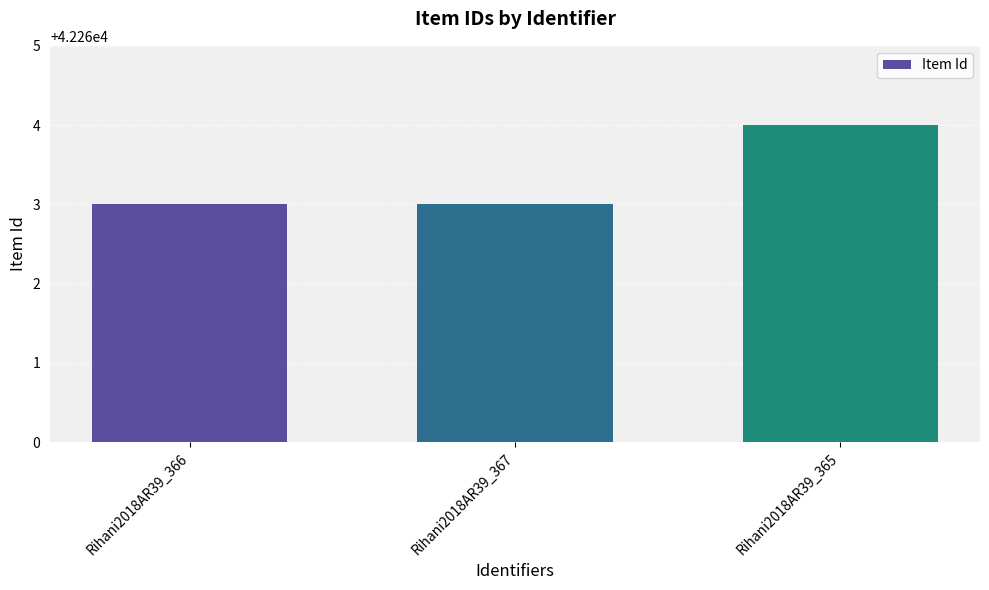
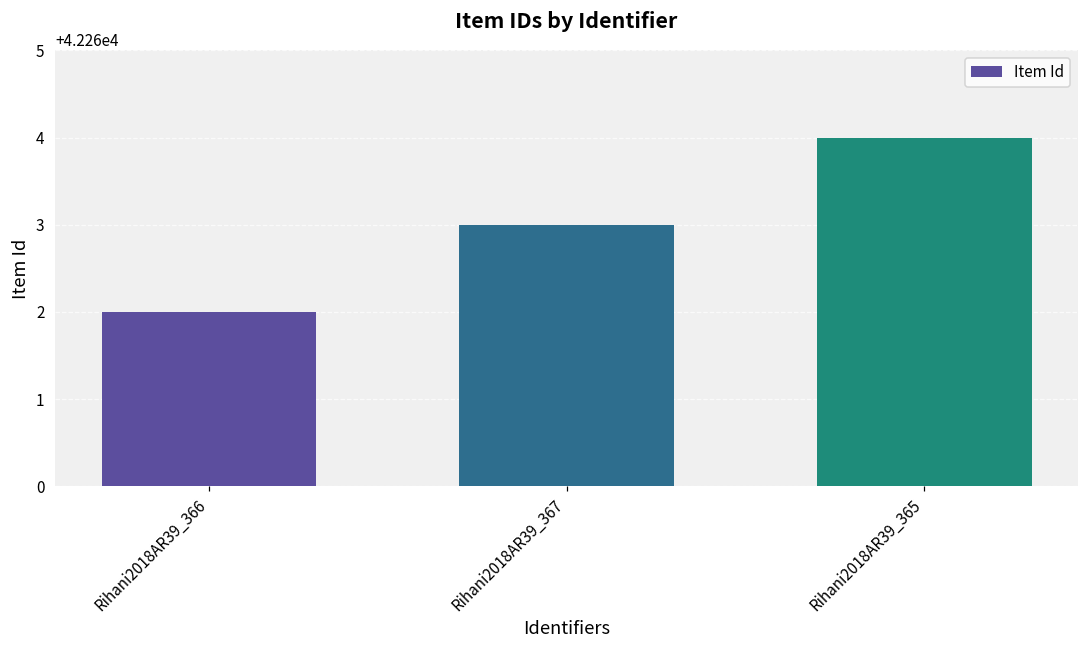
  {
-   "Rihani2018AR39_366": 42263,
+   "Rihani2018AR39_366": 42262,
    "Rihani2018AR39_367": 42263,
    "Rihani2018AR39_365": 42264
  }
